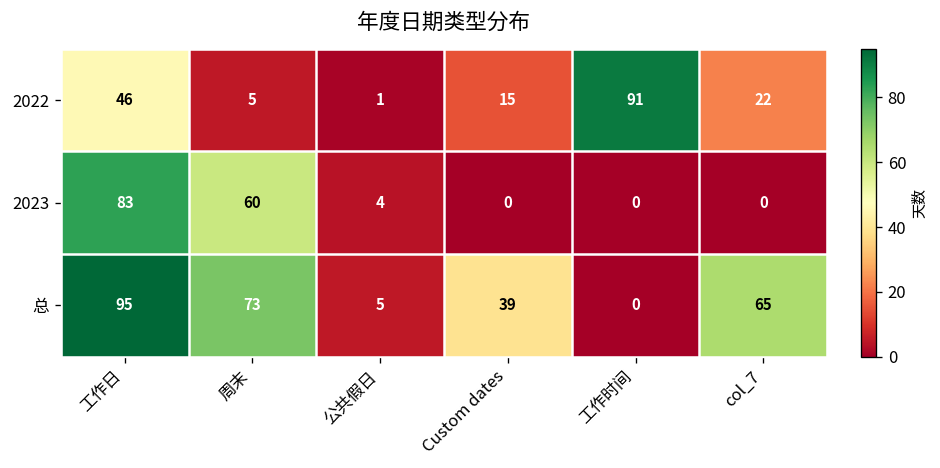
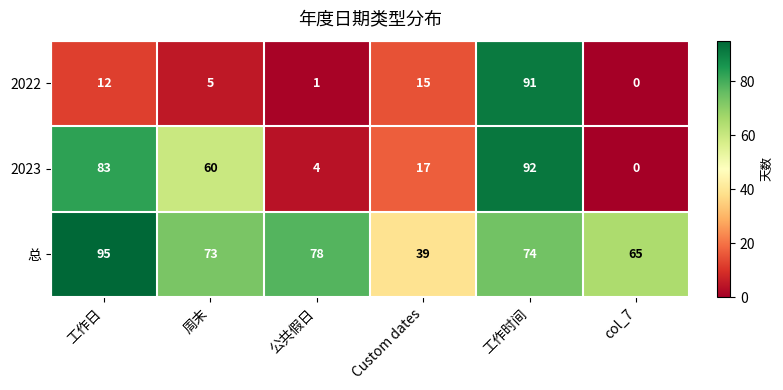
  {
    "2022": {
-     "工作日": 46,
+     "工作日": 12,
      "周末": 5,
      "公共假日": 1,
      "Custom dates": 15,
      "工作时间": 91,
-     "col_7": 22
+     "col_7": 0
    },
    "2023": {
      "工作日": 83,
      "周末": 60,
      "公共假日": 4,
-     "Custom dates": 0,
-     "工作时间": 0,
+     "Custom dates": 17,
+     "工作时间": 92,
      "col_7": 0
    },
    "总": {
      "工作日": 95,
      "周末": 73,
-     "公共假日": 5,
+     "公共假日": 78,
      "Custom dates": 39,
-     "工作时间": 0,
+     "工作时间": 74,
      "col_7": 65
    }
  }
